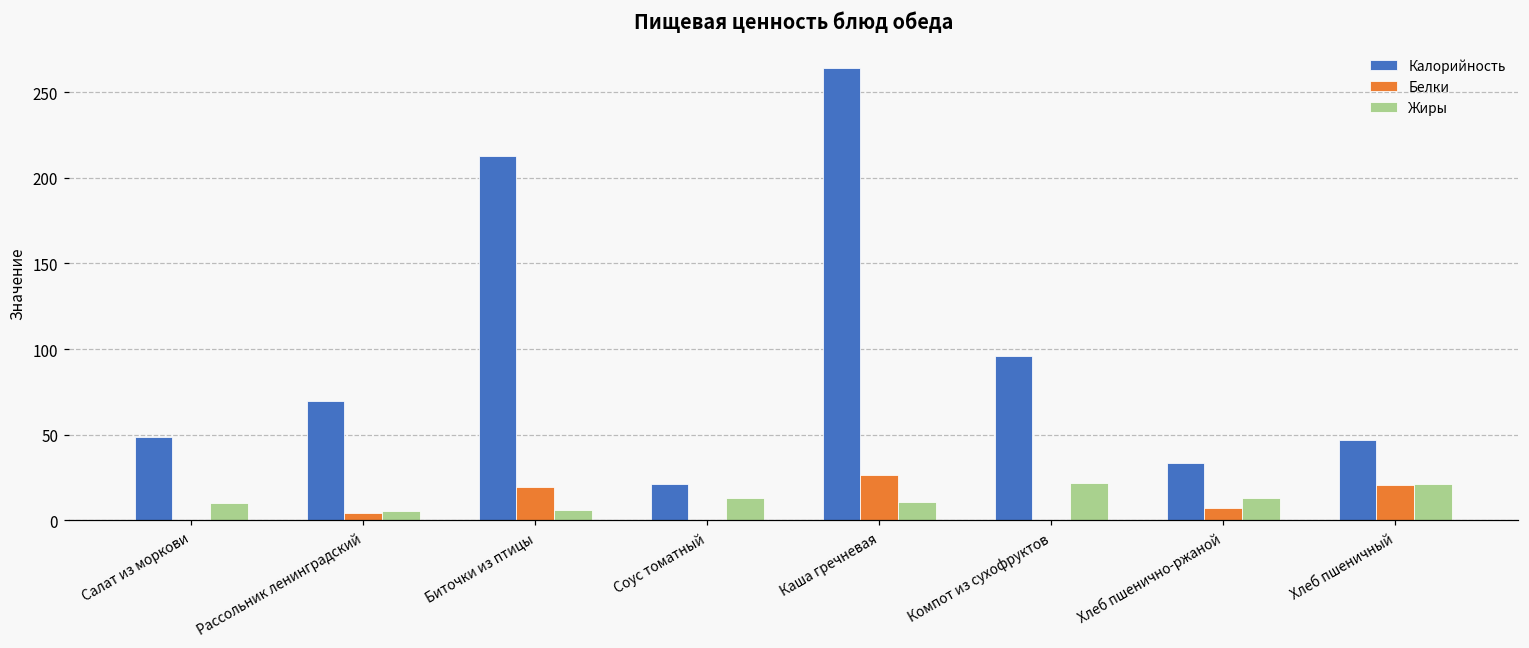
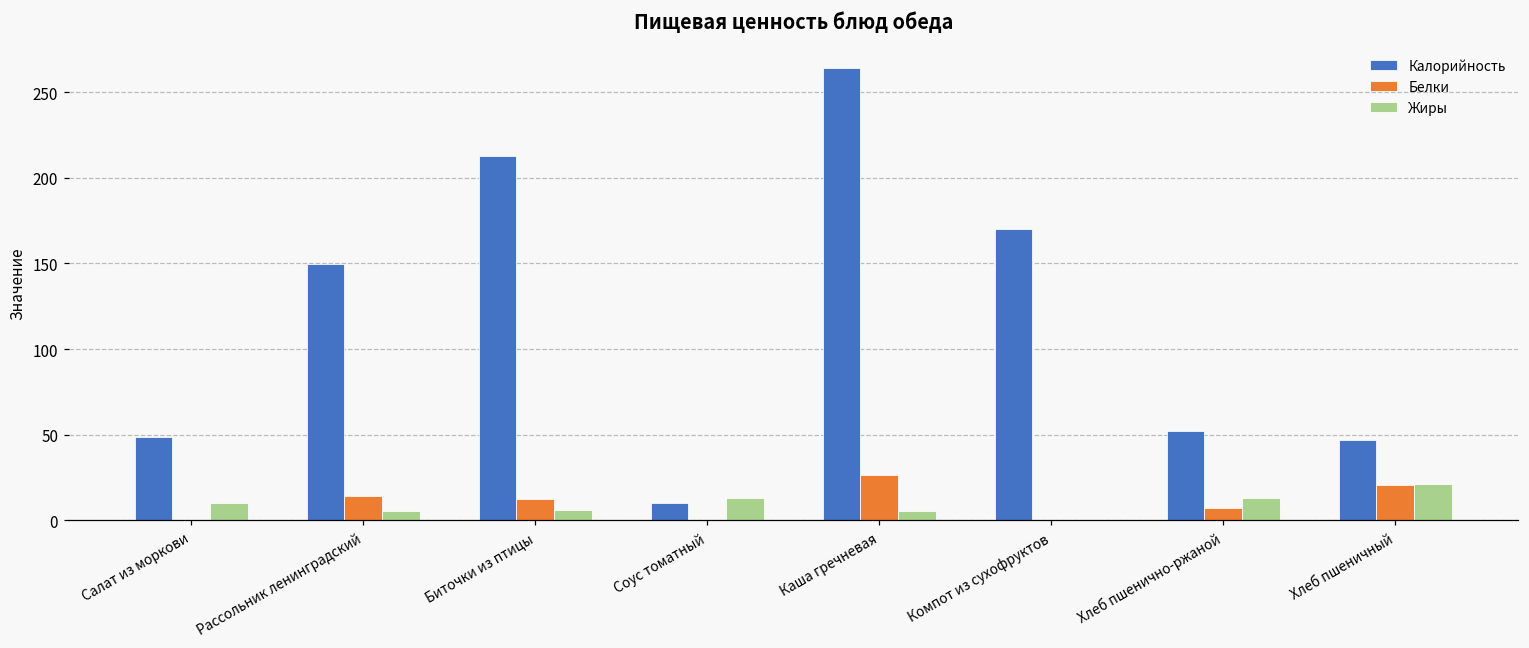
  {
    "Калорийность": {
      "Салат из моркови": 49,
-     "Рассольник ленинградский": 70,
+     "Рассольник ленинградский": 150,
      "Биточки из птицы": 213,
-     "Соус томатный": 22,
+     "Соус томатный": 10,
      "Каша гречневая": 264,
-     "Компот из сухофруктов": 96,
-     "Хлеб пшенично-ржаной": 34,
+     "Компот из сухофруктов": 170,
+     "Хлеб пшенично-ржаной": 52,
      "Хлеб пшеничный": 47
    },
    "Белки": {
-     "Рассольник ленинградский": 5,
-     "Биточки из птицы": 19,
+     "Рассольник ленинградский": 14,
+     "Биточки из птицы": 13,
      "Каша гречневая": 26,
      "Хлеб пшенично-ржаной": 7,
      "Хлеб пшеничный": 21
    },
    "Жиры": {
      "Салат из моркови": 10,
      "Рассольник ленинградский": 5,
      "Биточки из птицы": 6,
      "Соус томатный": 13,
-     "Каша гречневая": 11,
-     "Компот из сухофруктов": 22,
+     "Каша гречневая": 5,
+     "Компот из сухофруктов": 0,
      "Хлеб пшенично-ржаной": 13,
      "Хлеб пшеничный": 21
    }
  }
